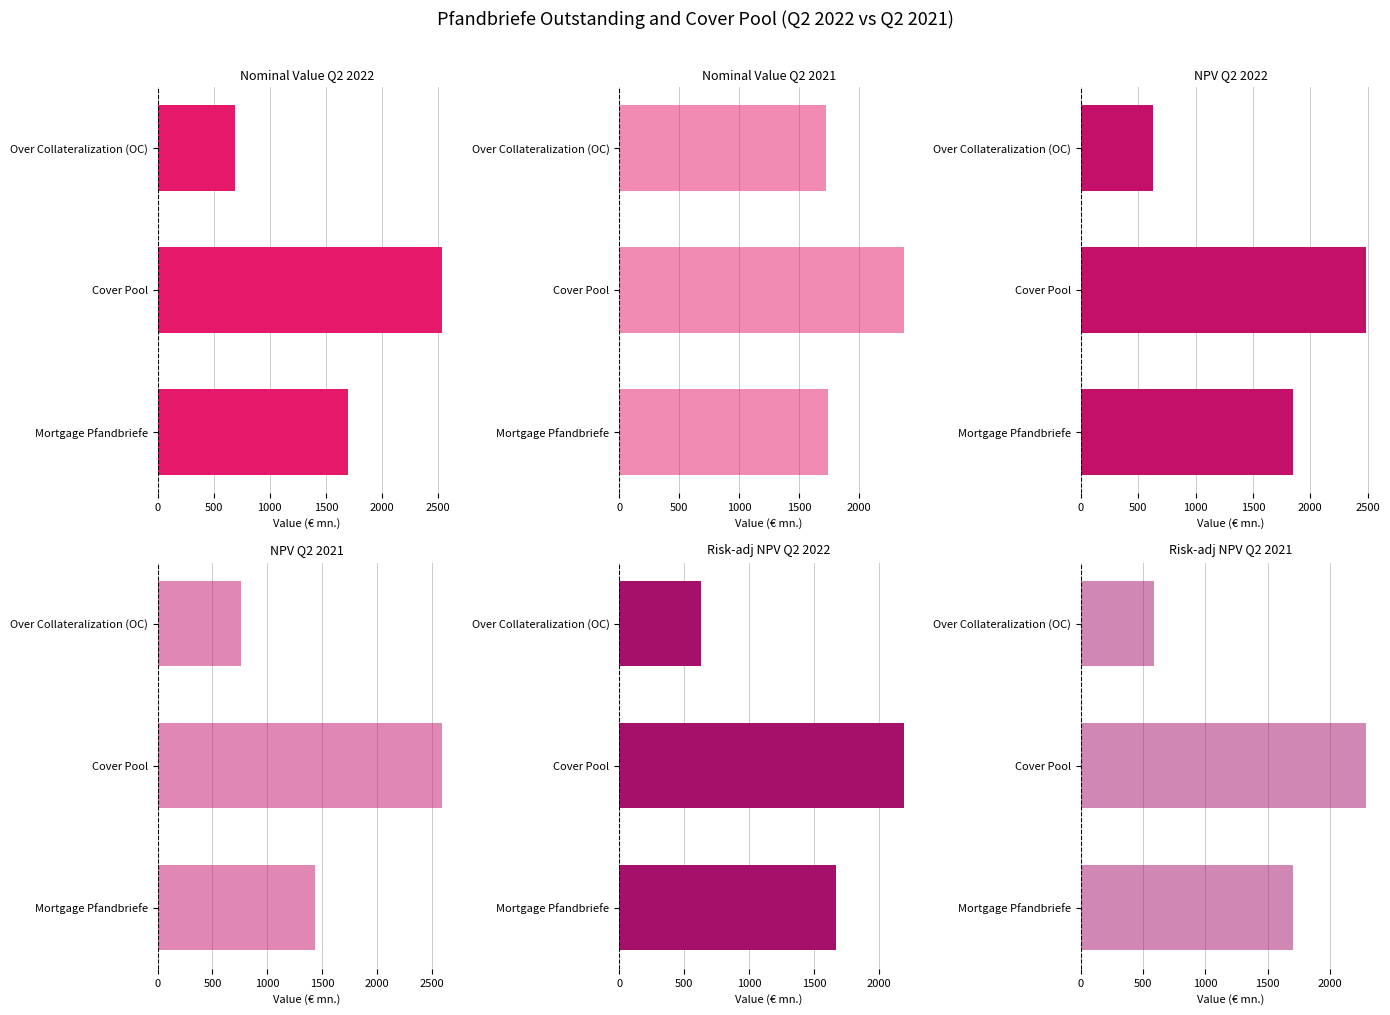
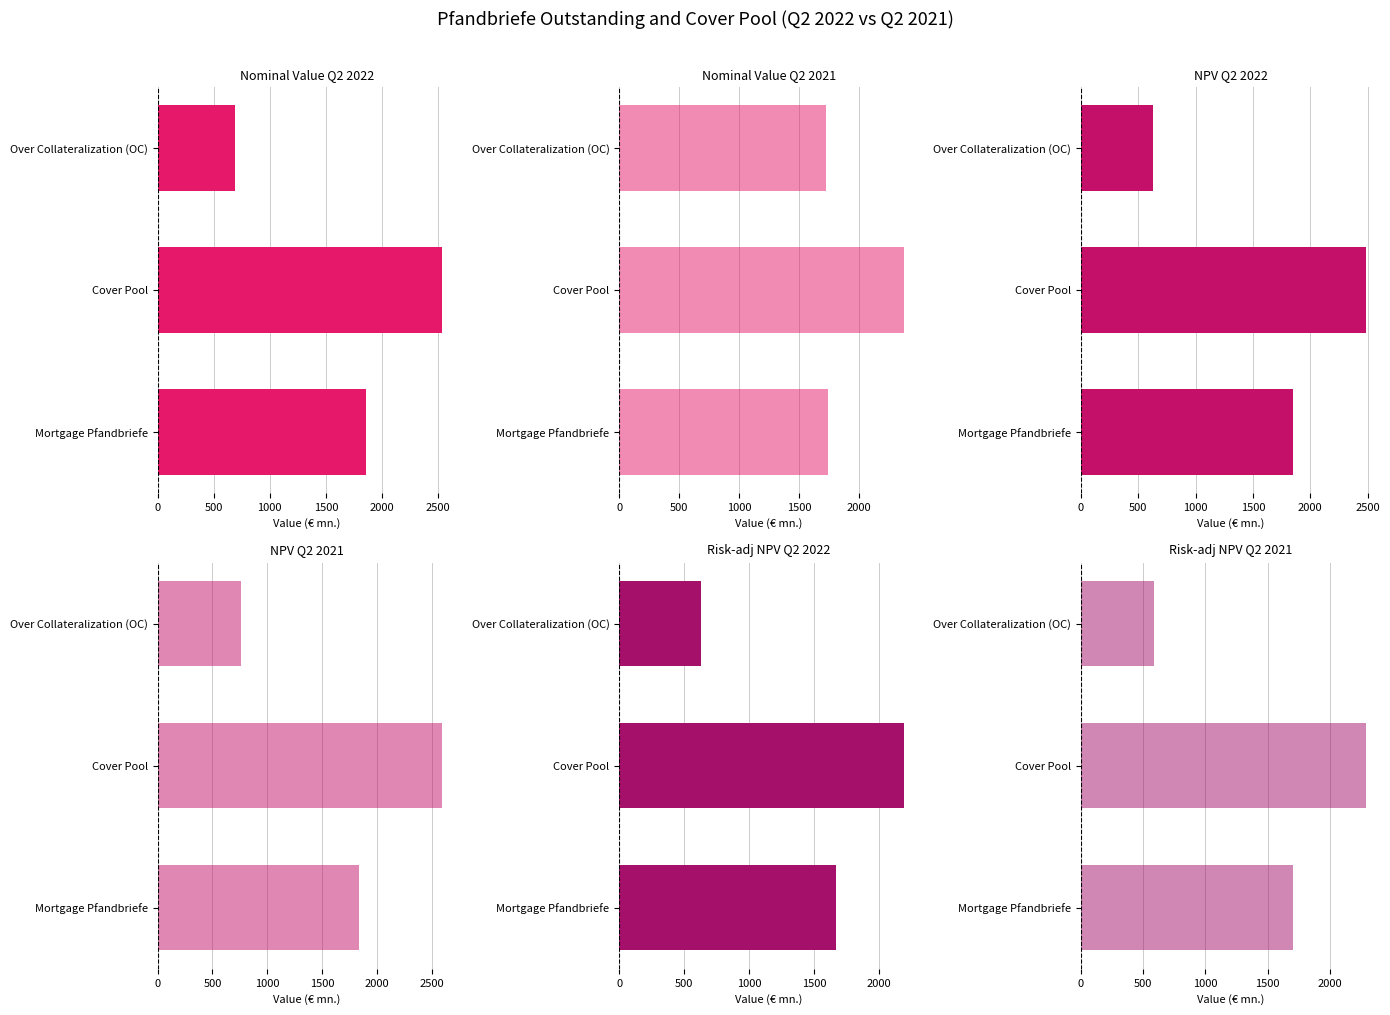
  {
    "Nominal Value Q2 2022": {
      "Over Collateralization (OC)": 690,
      "Cover Pool": 2540,
-     "Mortgage Pfandbriefe": 1700
+     "Mortgage Pfandbriefe": 1850
    },
    "Nominal Value Q2 2021": {
      "Over Collateralization (OC)": 1730,
      "Cover Pool": 2380,
      "Mortgage Pfandbriefe": 1740
    },
    "NPV Q2 2022": {
      "Over Collateralization (OC)": 630,
      "Cover Pool": 2480,
      "Mortgage Pfandbriefe": 1850
    },
    "NPV Q2 2021": {
      "Over Collateralization (OC)": 760,
      "Cover Pool": 2600,
-     "Mortgage Pfandbriefe": 1440
+     "Mortgage Pfandbriefe": 1830
    },
    "Risk-adj NPV Q2 2022": {
      "Over Collateralization (OC)": 630,
      "Cover Pool": 2190,
      "Mortgage Pfandbriefe": 1670
    },
    "Risk-adj NPV Q2 2021": {
      "Over Collateralization (OC)": 590,
      "Cover Pool": 2290,
      "Mortgage Pfandbriefe": 1700
    }
  }
